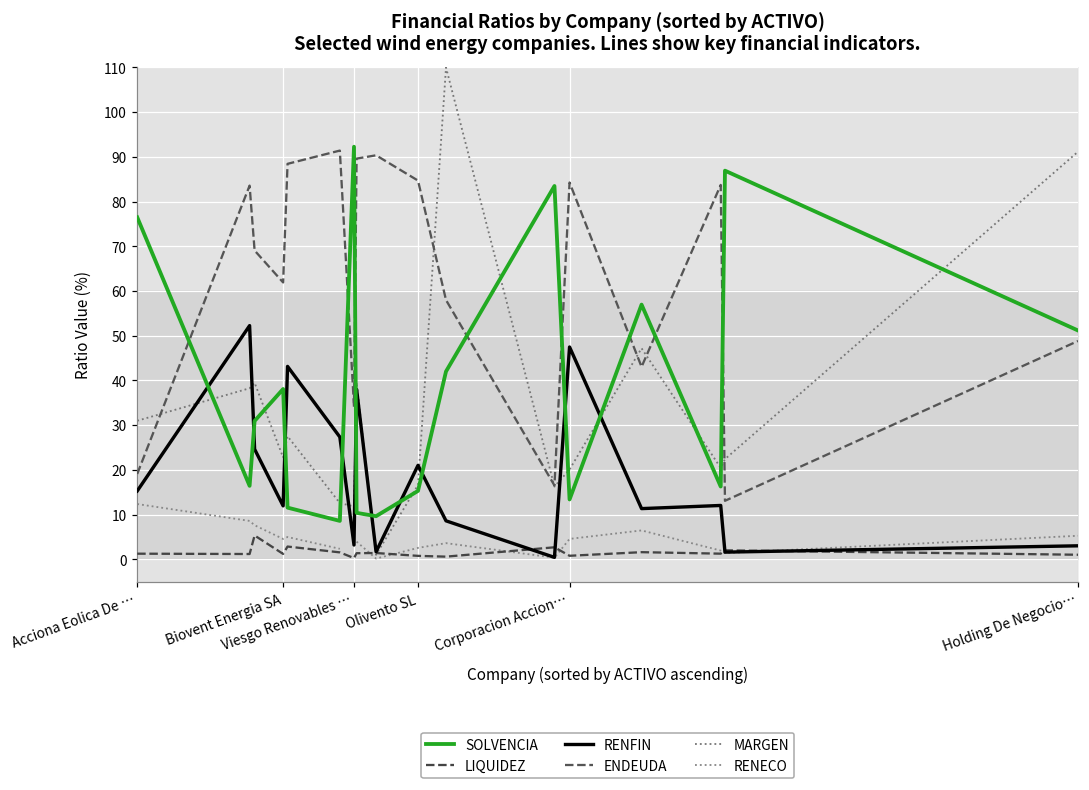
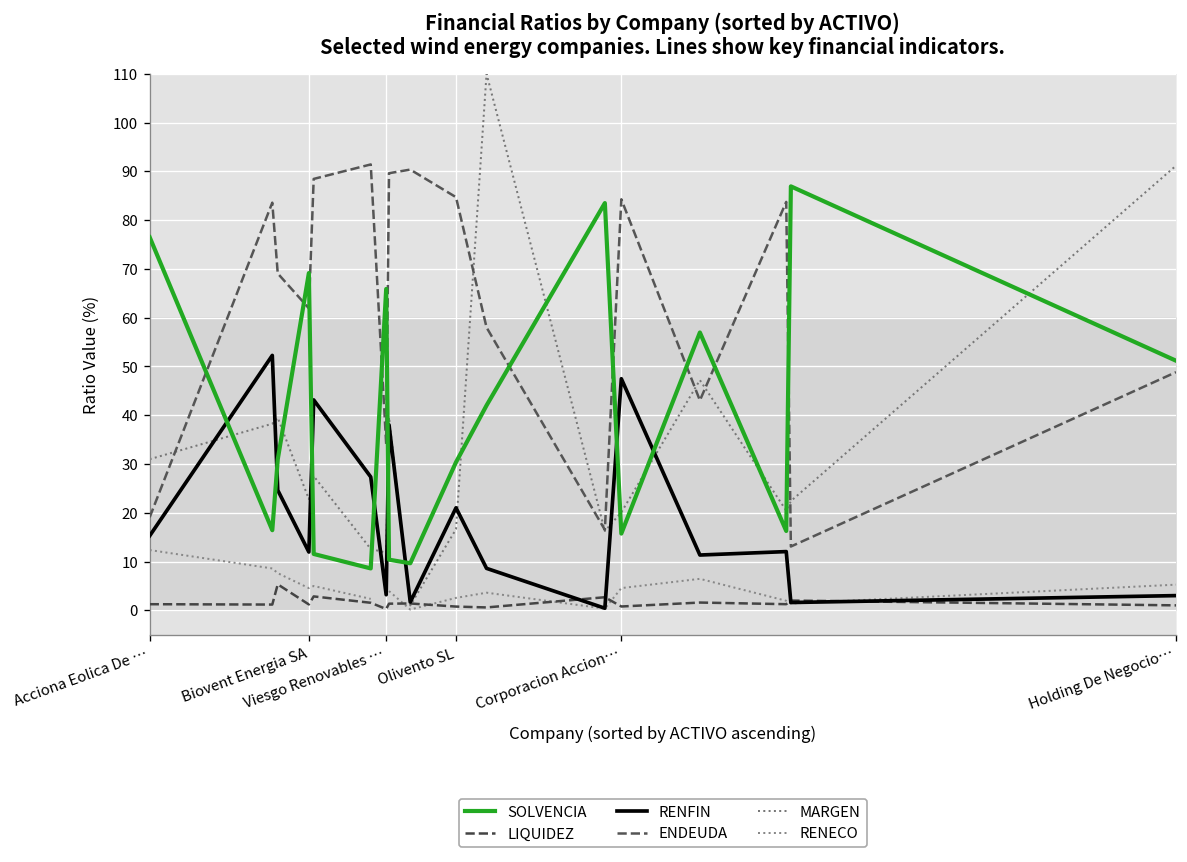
  {
    "SOLVENCIA": {
      "Acciona Eolica De …": 76,
-     "Biovent Energia SA": 38,
-     "Viesgo Renovables …": 92,
-     "Olivento SL": 15,
-     "Corporacion Accion…": 13,
+     "Biovent Energia SA": 69,
+     "Viesgo Renovables …": 66,
+     "Olivento SL": 30,
+     "Corporacion Accion…": 16,
      "Holding De Negocio…": 51
    },
    "RENFIN": {
      "Acciona Eolica De …": 15,
      "Biovent Energia SA": 12,
      "Viesgo Renovables …": 3,
      "Olivento SL": 21,
      "Corporacion Accion…": 47,
      "Holding De Negocio…": 3
    }
  }
